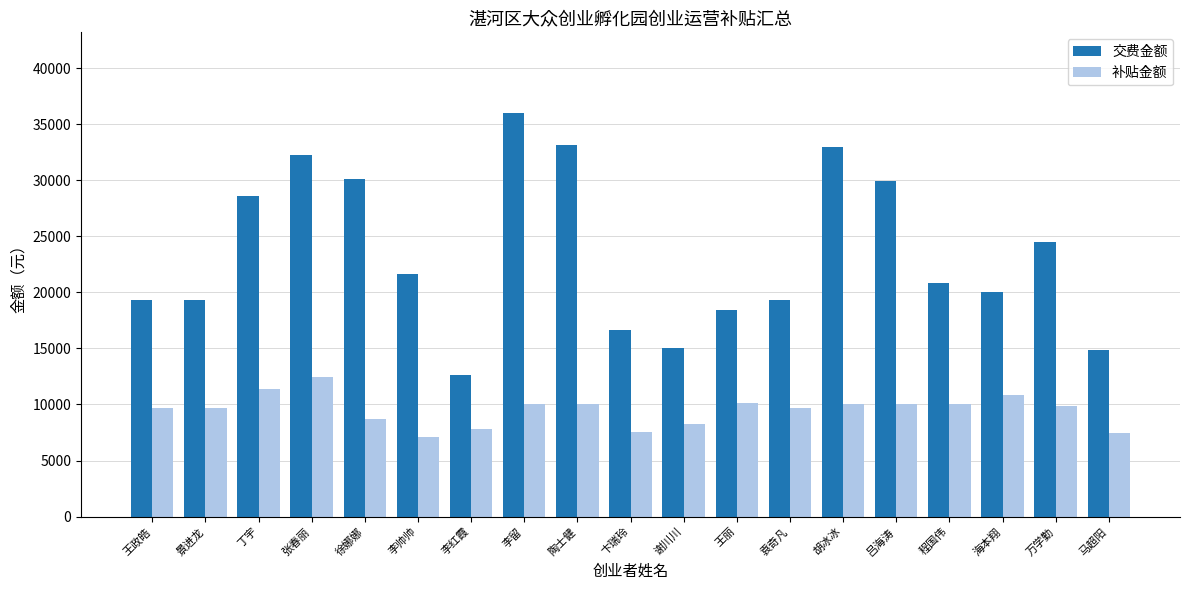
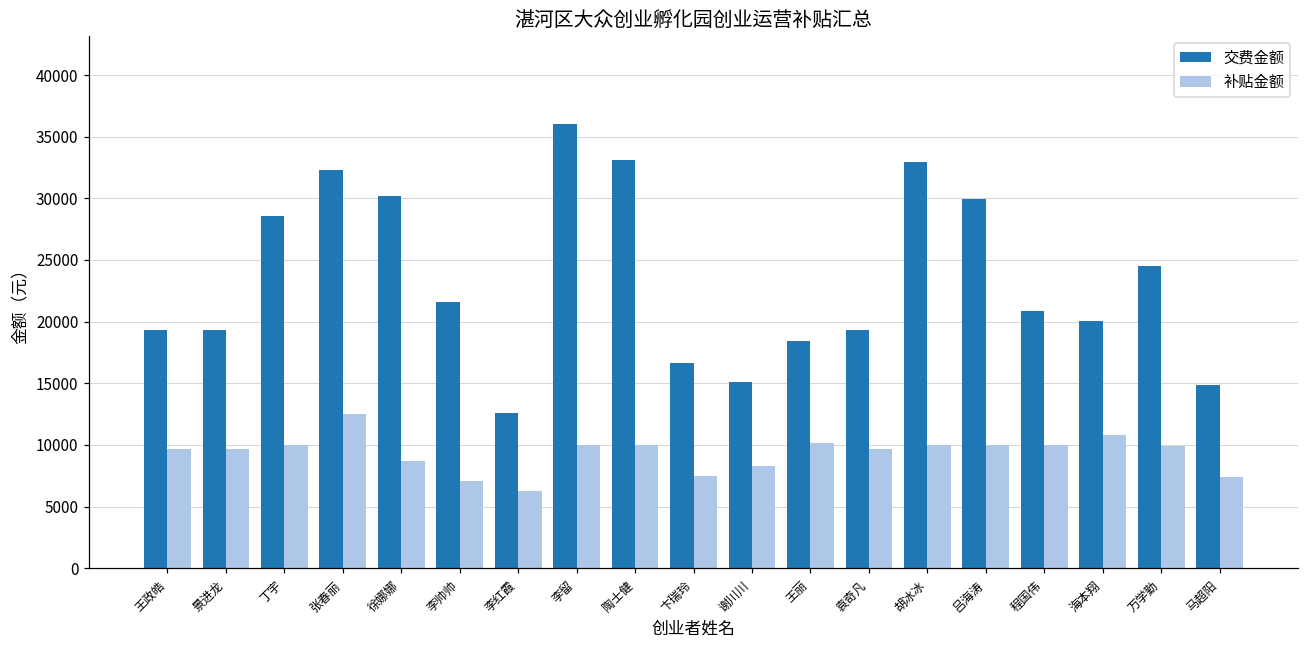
  {
    "交费金额": {
      "王政皓": 19300,
      "景进龙": 19300,
      "丁宇": 28600,
      "张春丽": 32300,
      "徐娜娜": 30200,
      "李帅帅": 21600,
      "李红霞": 12600,
      "李留": 36000,
      "陶士健": 33100,
      "卞瑞玲": 16600,
      "谢川川": 15100,
      "王丽": 18400,
      "袁奇凡": 19300,
      "胡冰冰": 33000,
      "吕海涛": 29900,
      "程国伟": 20800,
      "海本翔": 20000,
      "万学勤": 24500,
      "马超阳": 14900
    },
    "补贴金额": {
      "王政皓": 9700,
      "景进龙": 9700,
-     "丁宇": 11400,
+     "丁宇": 10000,
      "张春丽": 12500,
      "徐娜娜": 8700,
      "李帅帅": 7100,
-     "李红霞": 7800,
+     "李红霞": 6300,
      "李留": 10000,
      "陶士健": 10000,
      "卞瑞玲": 7500,
      "谢川川": 8300,
      "王丽": 10200,
      "袁奇凡": 9700,
      "胡冰冰": 10000,
      "吕海涛": 10000,
      "程国伟": 10000,
      "海本翔": 10800,
      "万学勤": 9900,
      "马超阳": 7400
    }
  }
